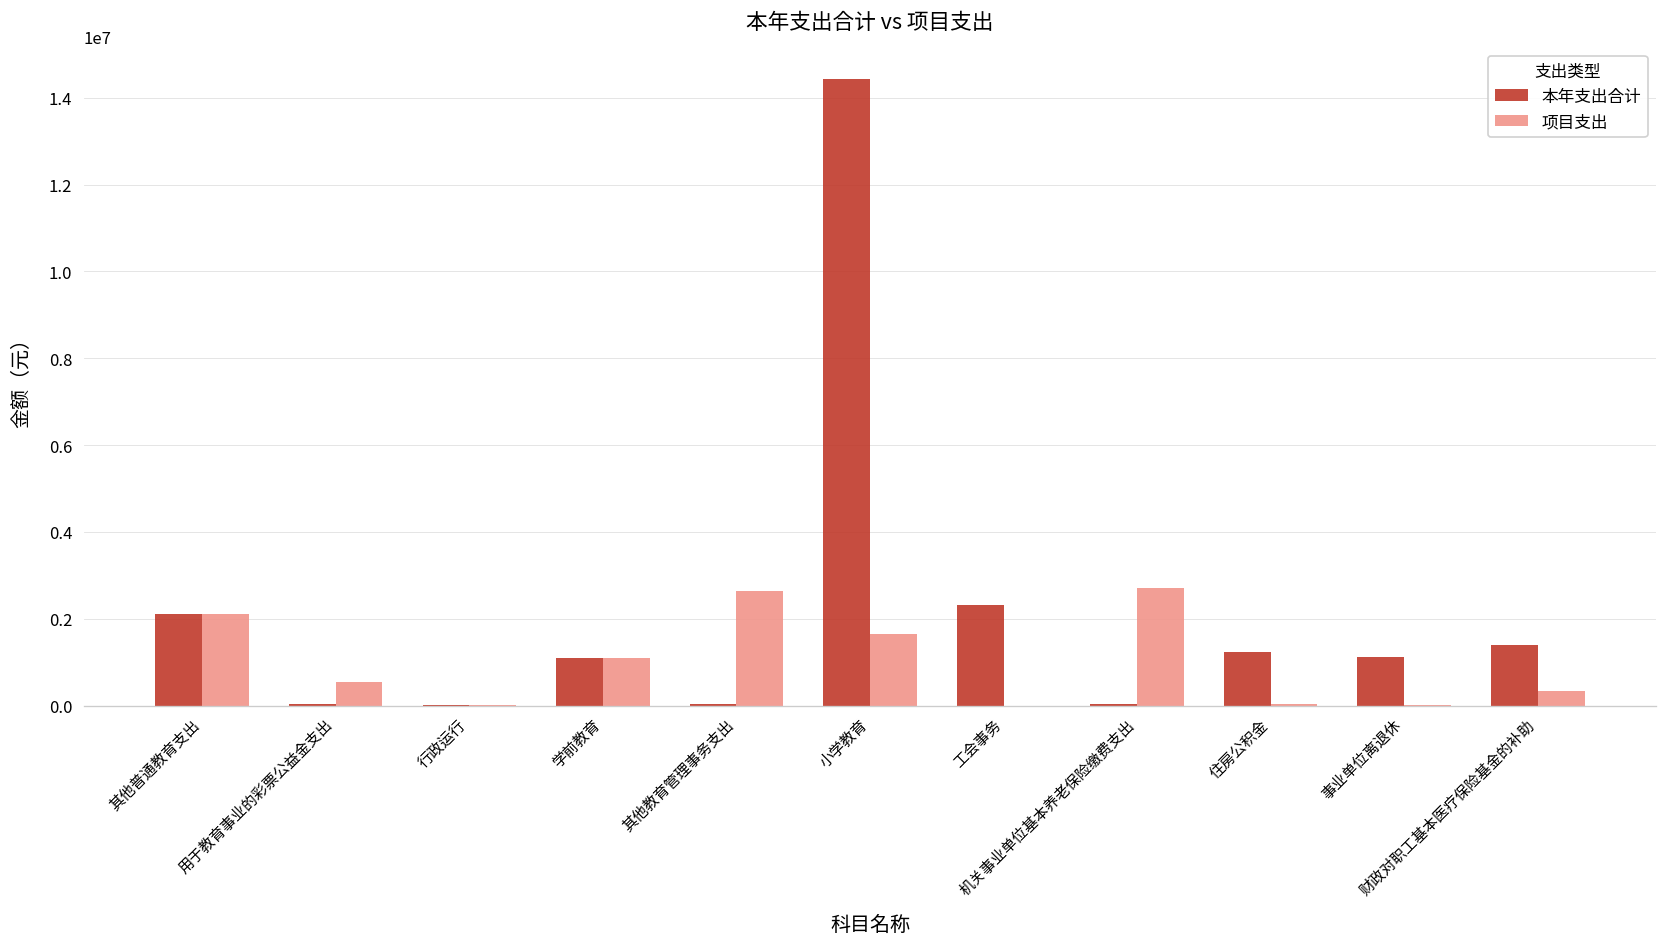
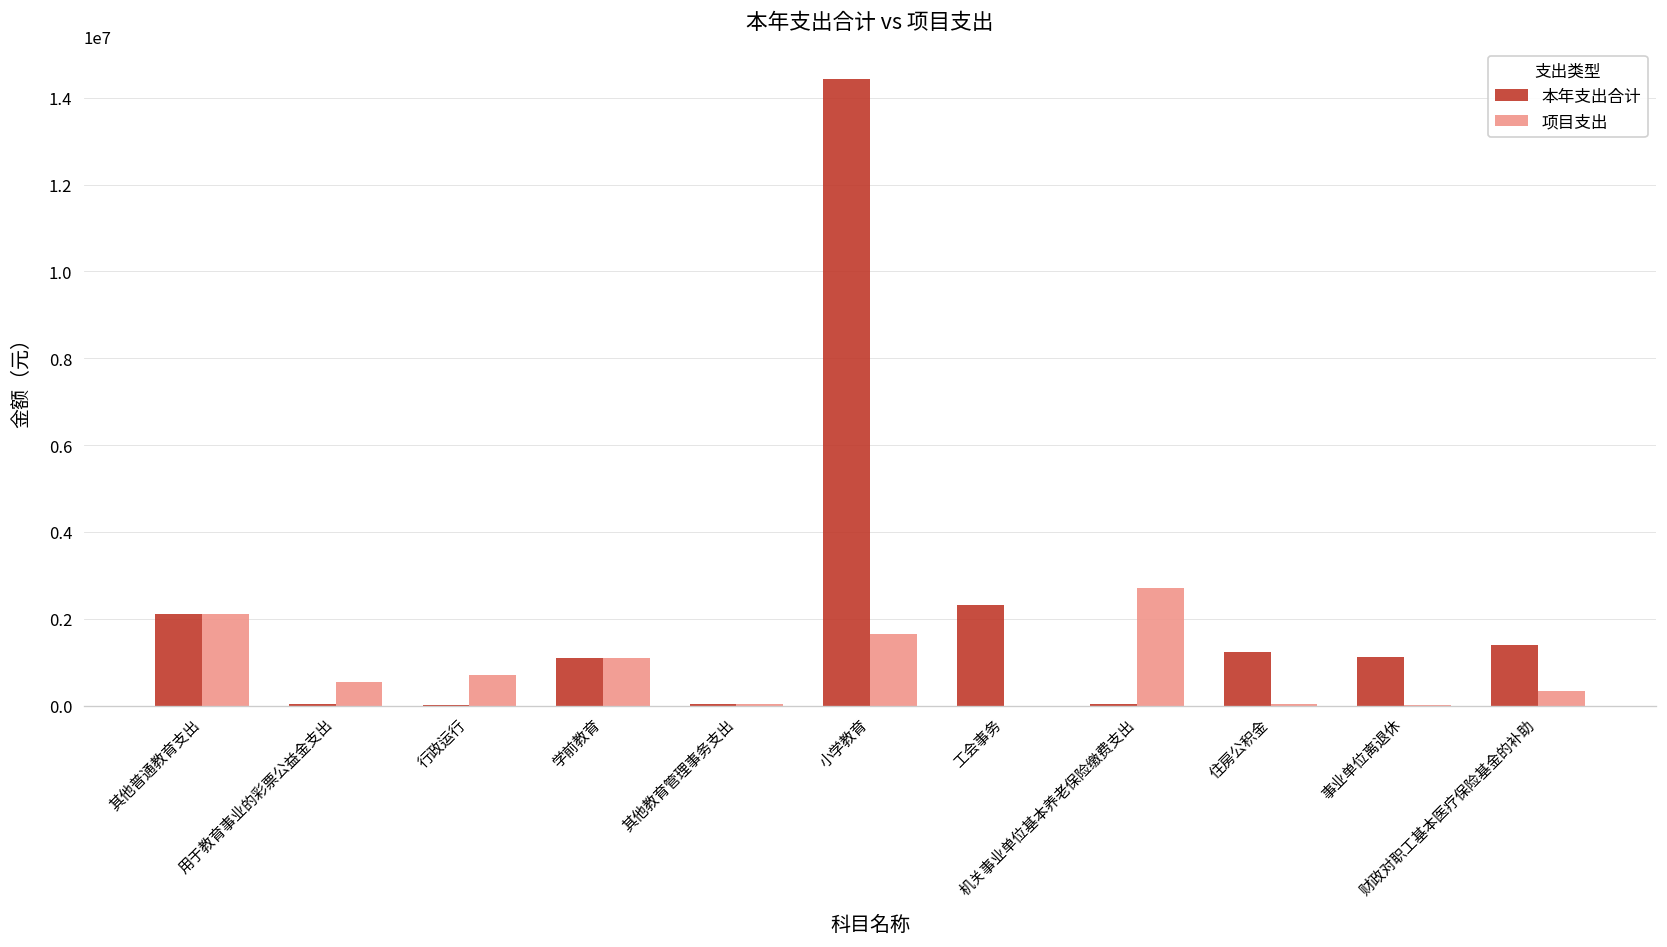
  {
    "本年支出合计": {
      "其他普通教育支出": 2100000,
      "学前教育": 1100000,
      "小学教育": 14400000,
      "工会事务": 2300000,
      "住房公积金": 1200000,
      "事业单位离退休": 1100000,
      "财政对职工基本医疗保险基金的补助": 1400000
    },
    "项目支出": {
      "其他普通教育支出": 2100000,
      "用于教育事业的彩票公益金支出": 500000,
-     "行政运行": 0,
+     "行政运行": 700000,
      "学前教育": 1100000,
-     "其他教育管理事务支出": 2600000,
+     "其他教育管理事务支出": 0,
      "小学教育": 1600000,
      "工会事务": 0,
      "机关事业单位基本养老保险缴费支出": 2700000,
      "财政对职工基本医疗保险基金的补助": 300000
    }
  }
